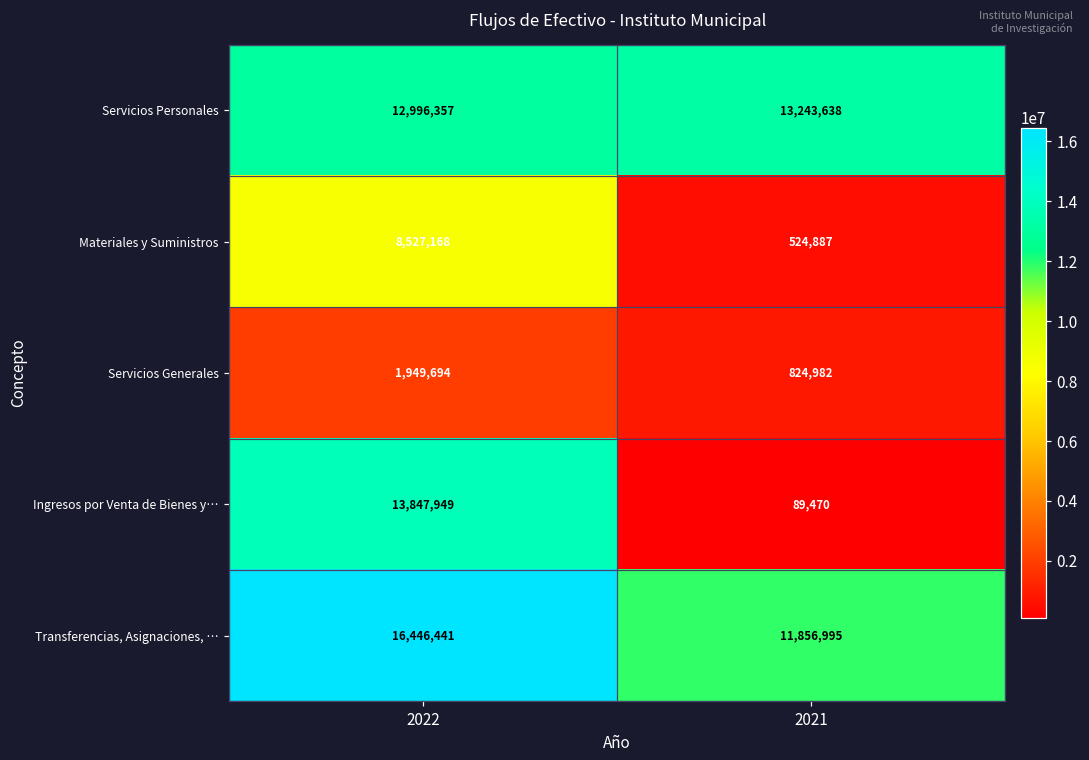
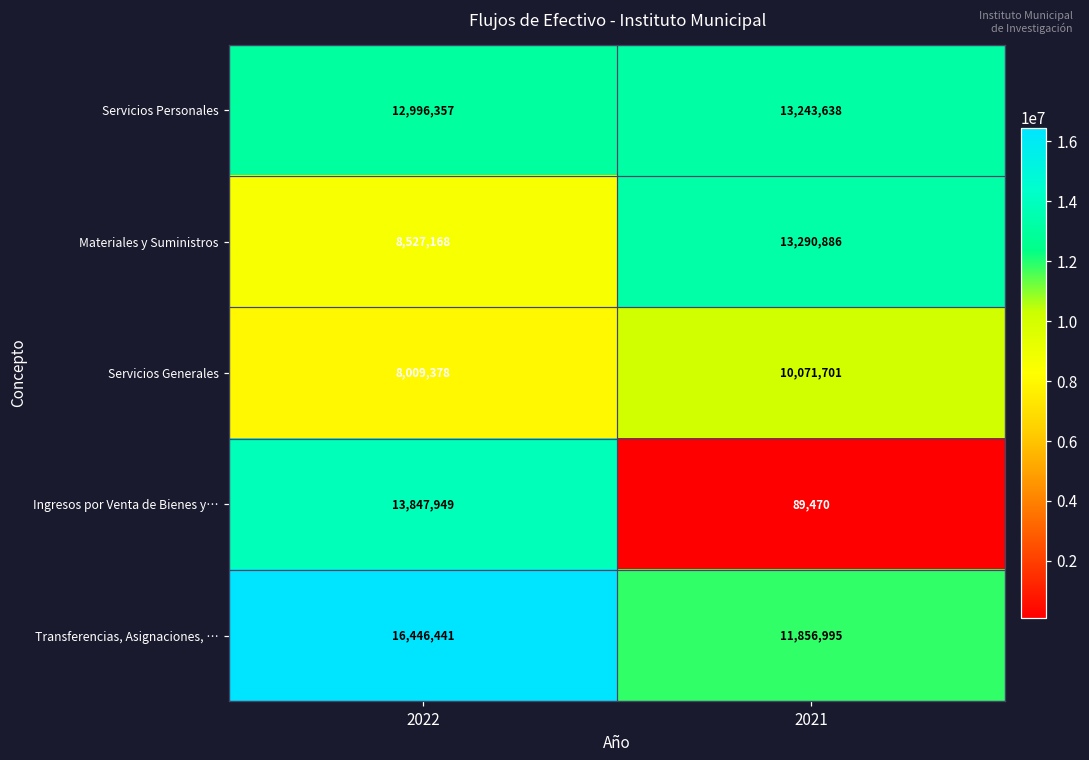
  {
    "Servicios Personales": {
      "2022": "12,996,357",
      "2021": "13,243,638"
    },
    "Materiales y Suministros": {
      "2022": "8,527,168",
-     "2021": "524,887"
+     "2021": "13,290,886"
    },
    "Servicios Generales": {
-     "2022": "1,949,694",
-     "2021": "824,982"
+     "2022": "8,009,378",
+     "2021": "10,071,701"
    },
    "Ingresos por Venta de Bienes y…": {
      "2022": "13,847,949",
      "2021": "89,470"
    },
    "Transferencias, Asignaciones, …": {
      "2022": "16,446,441",
      "2021": "11,856,995"
    }
  }
